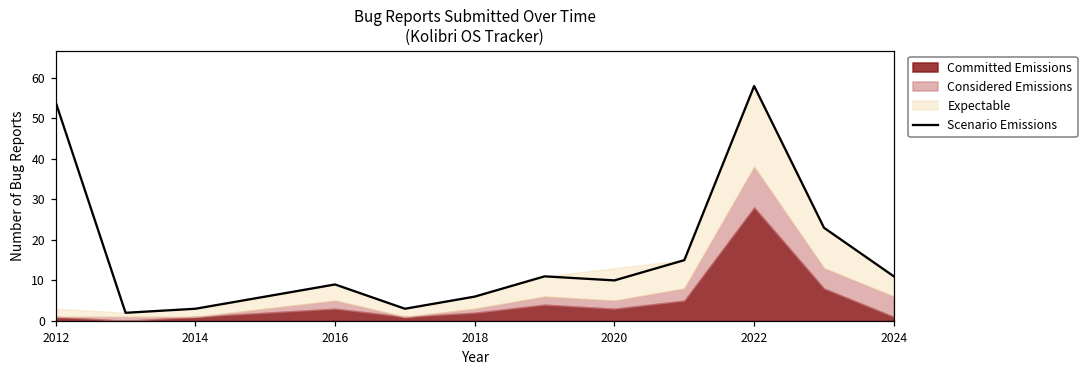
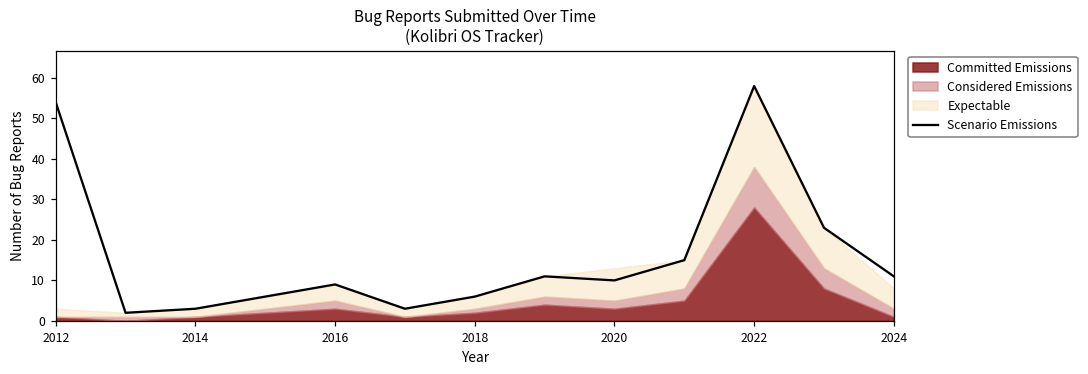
  {
    "Scenario Emissions": {
      "2012": 54,
      "2020": 10
    },
    "Committed Emissions": {
      "2016": 3,
      "2018": 2,
      "2020": 3,
      "2022": 28,
      "2024": 1
    },
    "Considered Emissions": {
      "2016": 2,
      "2018": 1,
      "2020": 2,
      "2022": 10,
-     "2024": 5
+     "2024": 2
    },
    "Expectable": {
      "2012": 2,
      "2020": 8
    }
  }
